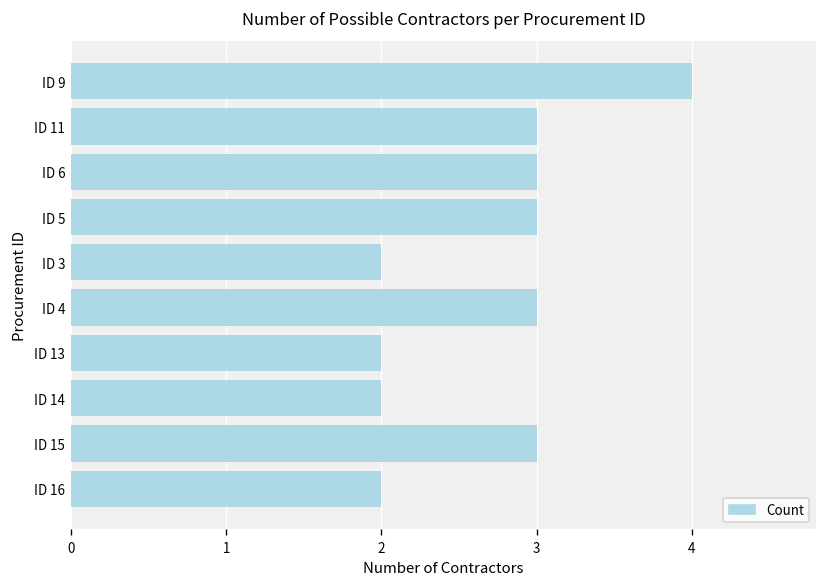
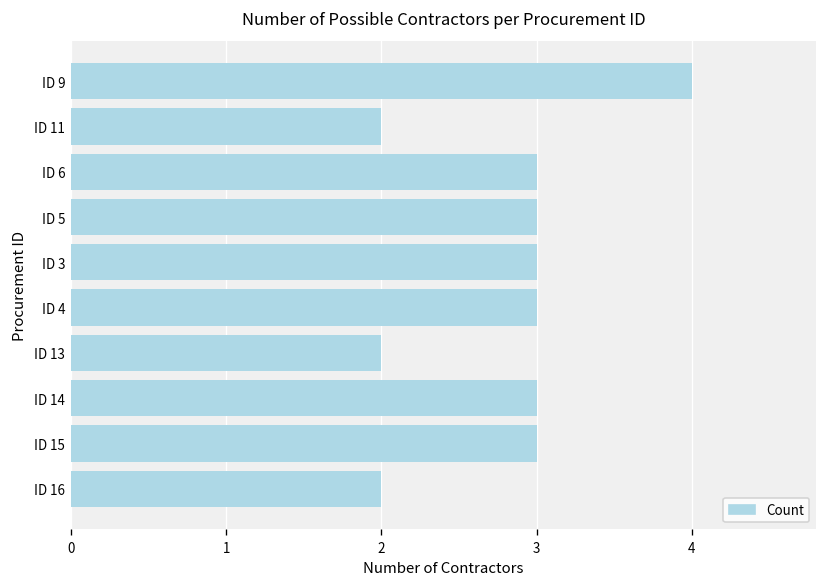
  {
    "ID 9": 4,
-   "ID 11": 3,
+   "ID 11": 2,
    "ID 6": 3,
    "ID 5": 3,
-   "ID 3": 2,
+   "ID 3": 3,
    "ID 4": 3,
    "ID 13": 2,
-   "ID 14": 2,
+   "ID 14": 3,
    "ID 15": 3,
    "ID 16": 2
  }
